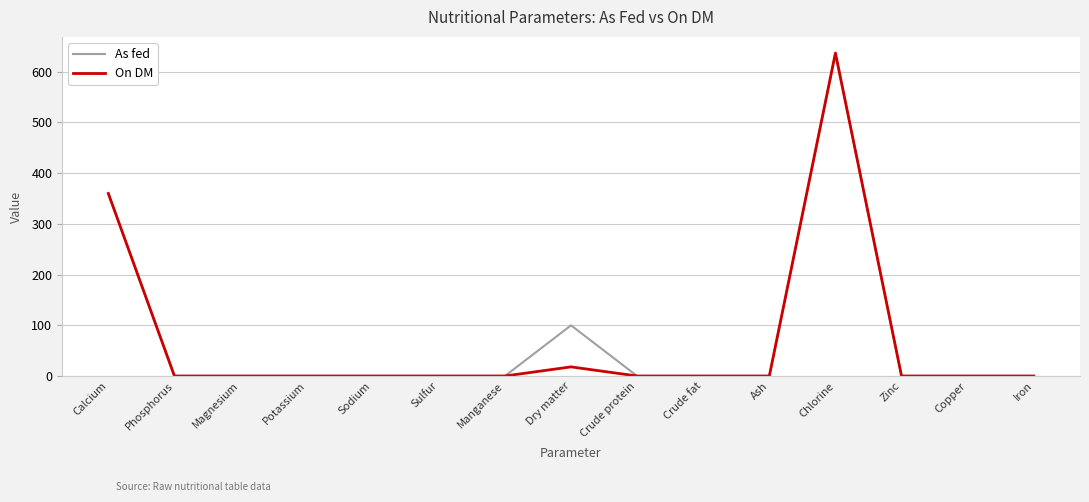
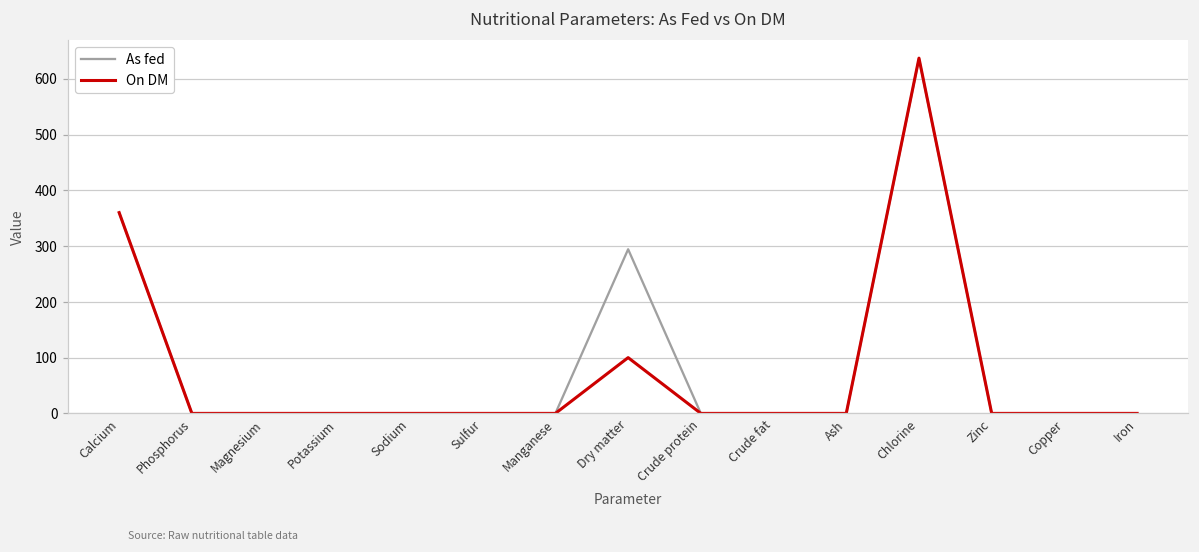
  {
    "As fed": {
-     "Dry matter": 100
+     "Dry matter": 290
    },
    "On DM": {
-     "Dry matter": 20
+     "Dry matter": 100
    }
  }
